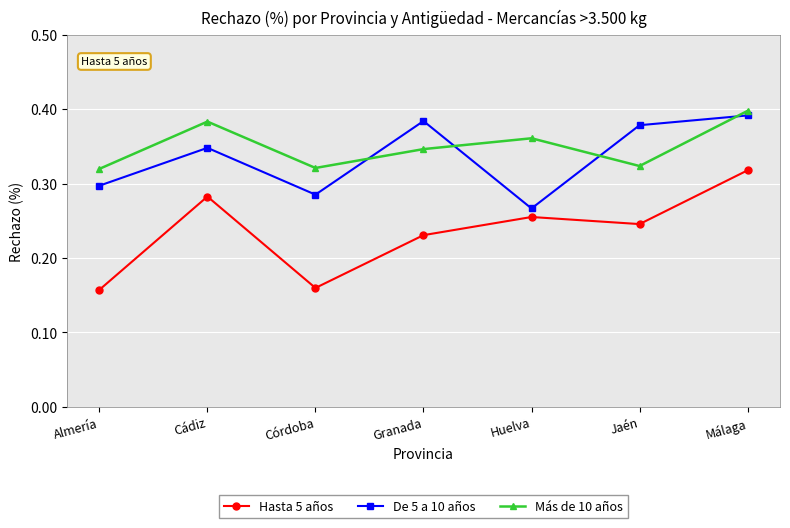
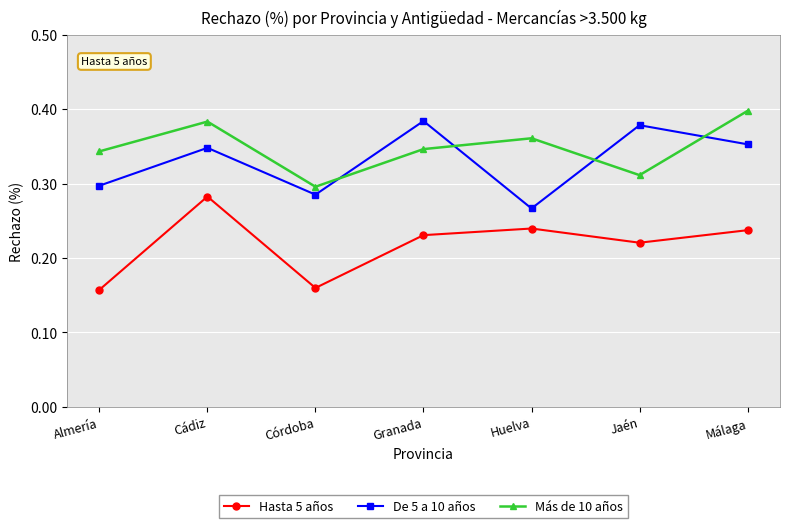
  {
    "Hasta 5 años": {
      "Almería": 0.16,
      "Cádiz": 0.28,
      "Córdoba": 0.16,
      "Granada": 0.23,
-     "Huelva": 0.26,
-     "Jaén": 0.25,
-     "Málaga": 0.32
+     "Huelva": 0.24,
+     "Jaén": 0.22,
+     "Málaga": 0.24
    },
    "De 5 a 10 años": {
      "Almería": 0.30,
      "Cádiz": 0.35,
      "Córdoba": 0.29,
      "Granada": 0.38,
      "Huelva": 0.27,
      "Jaén": 0.38,
-     "Málaga": 0.39
+     "Málaga": 0.35
    },
    "Más de 10 años": {
-     "Almería": 0.32,
+     "Almería": 0.34,
      "Cádiz": 0.38,
-     "Córdoba": 0.32,
+     "Córdoba": 0.30,
      "Granada": 0.35,
      "Huelva": 0.36,
-     "Jaén": 0.32,
+     "Jaén": 0.31,
      "Málaga": 0.40
    }
  }
